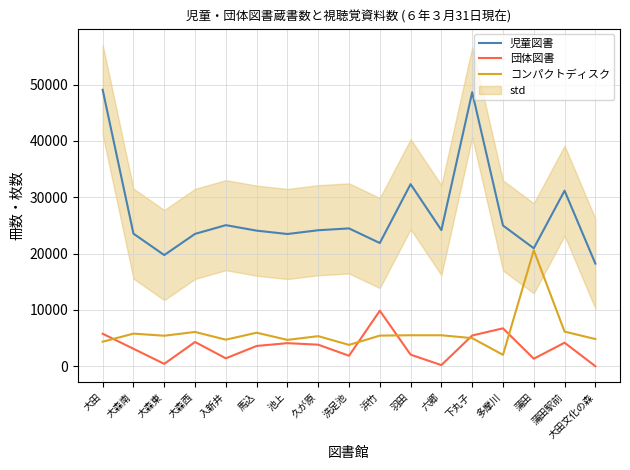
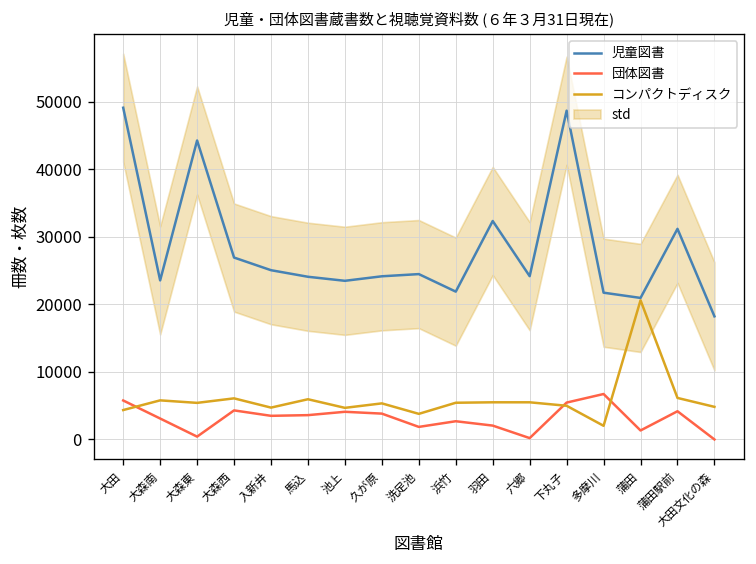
  {
    "児童図書": {
      "大田": 49000,
      "大森南": 24000,
-     "大森東": 20000,
-     "大森西": 23000,
+     "大森東": 44000,
+     "大森西": 27000,
      "入新井": 25000,
      "馬込": 24000,
      "池上": 23000,
      "久が原": 24000,
      "洗足池": 24000,
      "浜竹": 22000,
      "羽田": 32000,
      "六郷": 24000,
      "下丸子": 49000,
-     "多摩川": 25000,
+     "多摩川": 22000,
      "蒲田駅前": 31000,
      "大田文化の森": 18000
    },
    "団体図書": {
      "大田": 6000,
      "大森南": 3000,
      "大森東": 0,
      "大森西": 4000,
-     "入新井": 1000,
+     "入新井": 3000,
      "馬込": 4000,
      "池上": 4000,
      "久が原": 4000,
      "洗足池": 2000,
-     "浜竹": 10000,
+     "浜竹": 3000,
      "羽田": 2000,
      "六郷": 0,
      "下丸子": 5000,
      "多摩川": 7000,
      "蒲田": 1000,
      "蒲田駅前": 4000,
      "大田文化の森": 0
    }
  }
